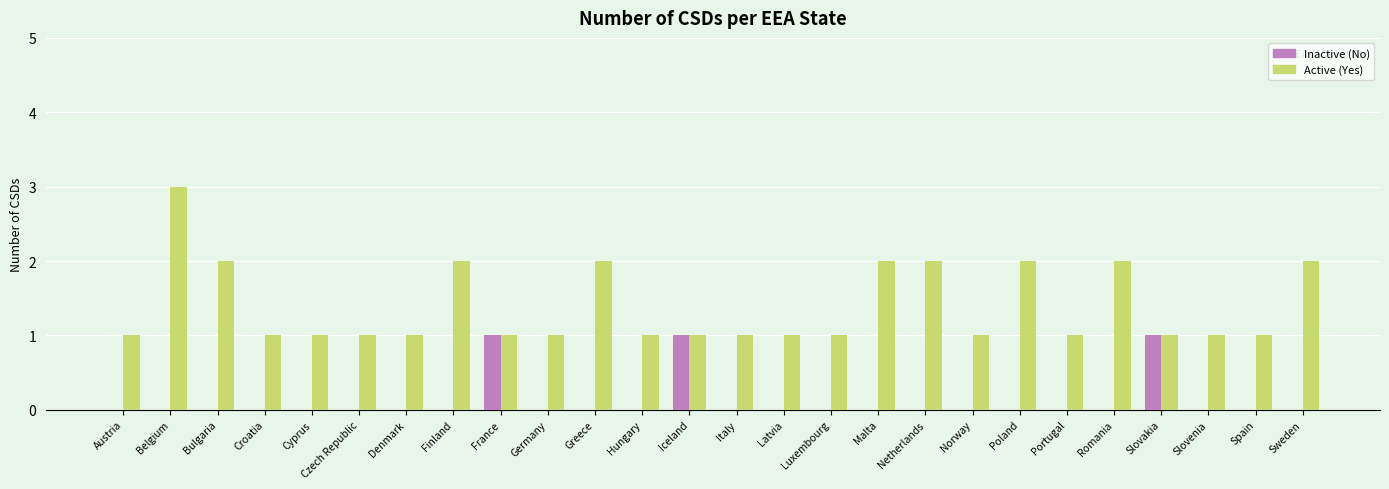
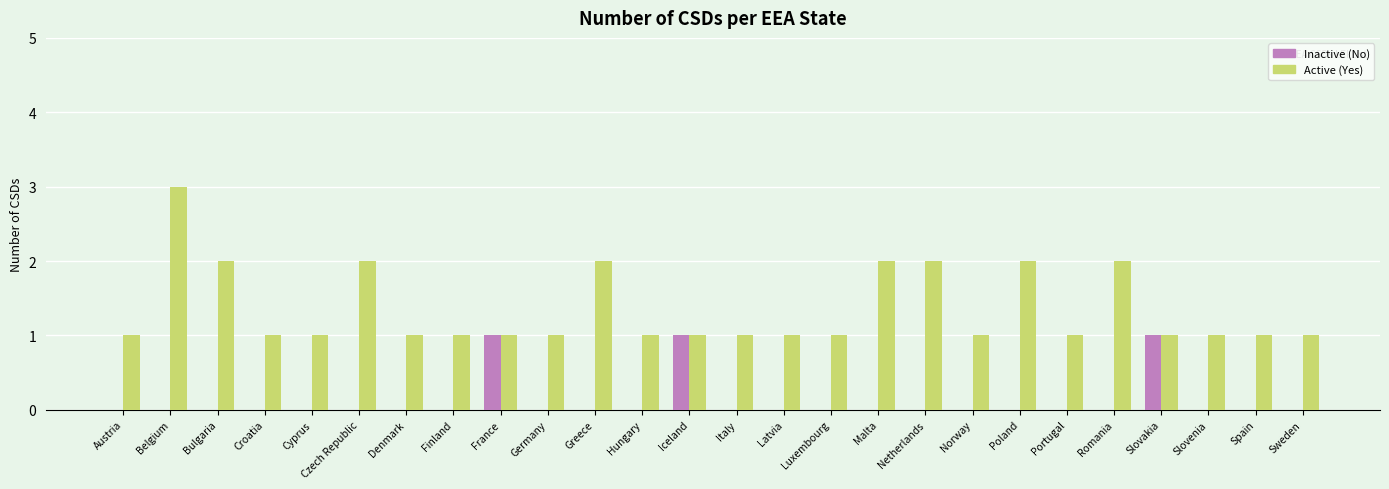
  {
    "Inactive (No)": {
      "Austria": 0,
      "Belgium": 0,
      "Bulgaria": 0,
      "Croatia": 0,
      "Cyprus": 0,
      "Czech Republic": 0,
      "Denmark": 0,
      "Finland": 0,
      "France": 1,
      "Germany": 0,
      "Greece": 0,
      "Hungary": 0,
      "Iceland": 1,
      "Italy": 0,
      "Latvia": 0,
      "Luxembourg": 0,
      "Malta": 0,
      "Netherlands": 0,
      "Norway": 0,
      "Poland": 0,
      "Portugal": 0,
      "Romania": 0,
      "Slovakia": 1,
      "Slovenia": 0,
      "Spain": 0,
      "Sweden": 0
    },
    "Active (Yes)": {
      "Austria": 1,
      "Belgium": 3,
      "Bulgaria": 2,
      "Croatia": 1,
      "Cyprus": 1,
-     "Czech Republic": 1,
+     "Czech Republic": 2,
      "Denmark": 1,
-     "Finland": 2,
+     "Finland": 1,
      "France": 1,
      "Germany": 1,
      "Greece": 2,
      "Hungary": 1,
      "Iceland": 1,
      "Italy": 1,
      "Latvia": 1,
      "Luxembourg": 1,
      "Malta": 2,
      "Netherlands": 2,
      "Norway": 1,
      "Poland": 2,
      "Portugal": 1,
      "Romania": 2,
      "Slovakia": 1,
      "Slovenia": 1,
      "Spain": 1,
-     "Sweden": 2
+     "Sweden": 1
    }
  }
